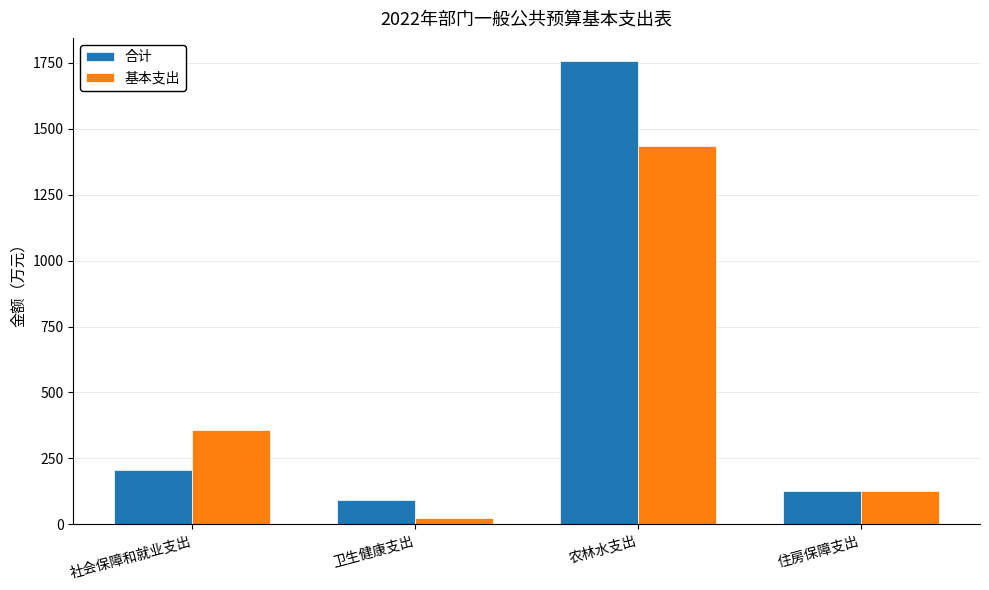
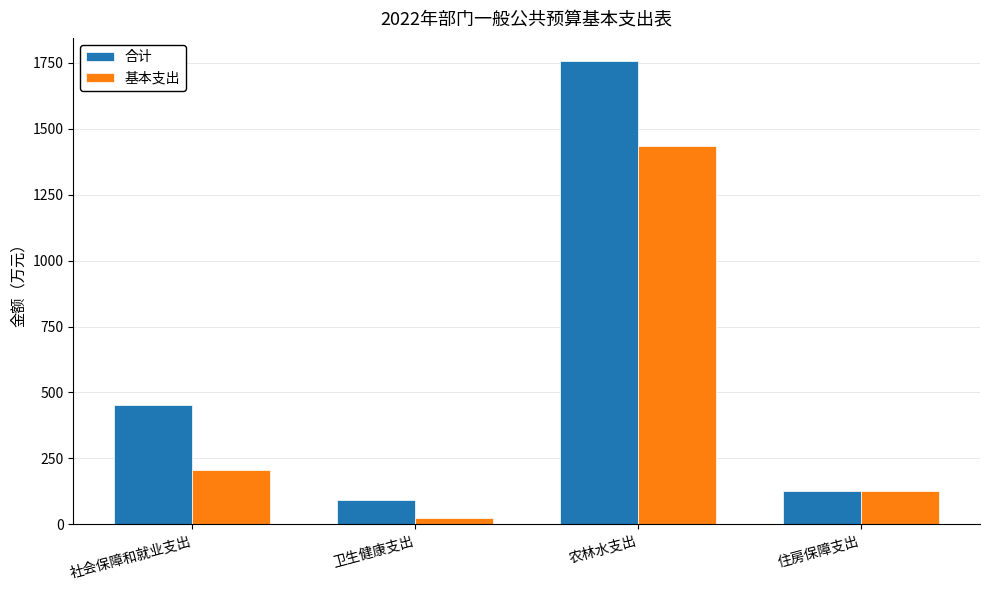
  {
    "合计": {
-     "社会保障和就业支出": 210,
+     "社会保障和就业支出": 450,
      "卫生健康支出": 90,
      "农林水支出": 1760,
      "住房保障支出": 130
    },
    "基本支出": {
-     "社会保障和就业支出": 360,
+     "社会保障和就业支出": 210,
      "卫生健康支出": 20,
      "农林水支出": 1430,
      "住房保障支出": 130
    }
  }
